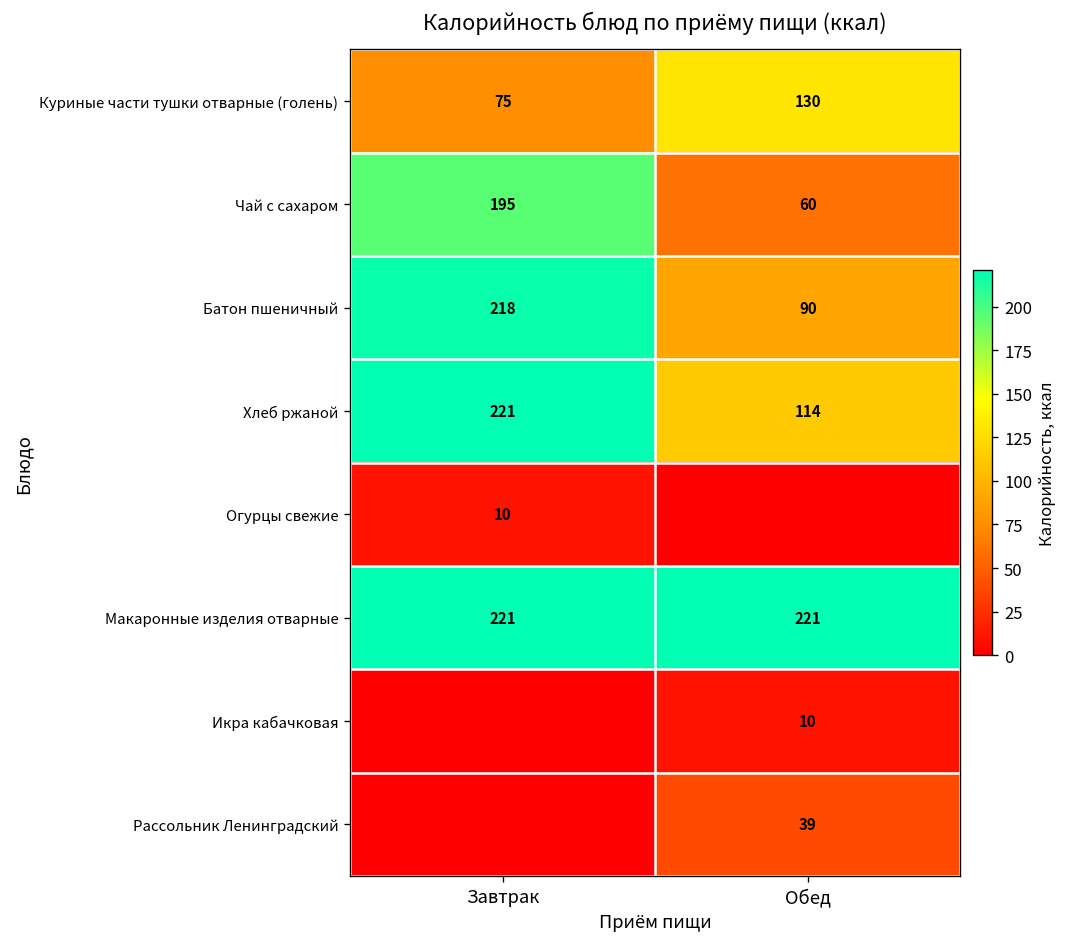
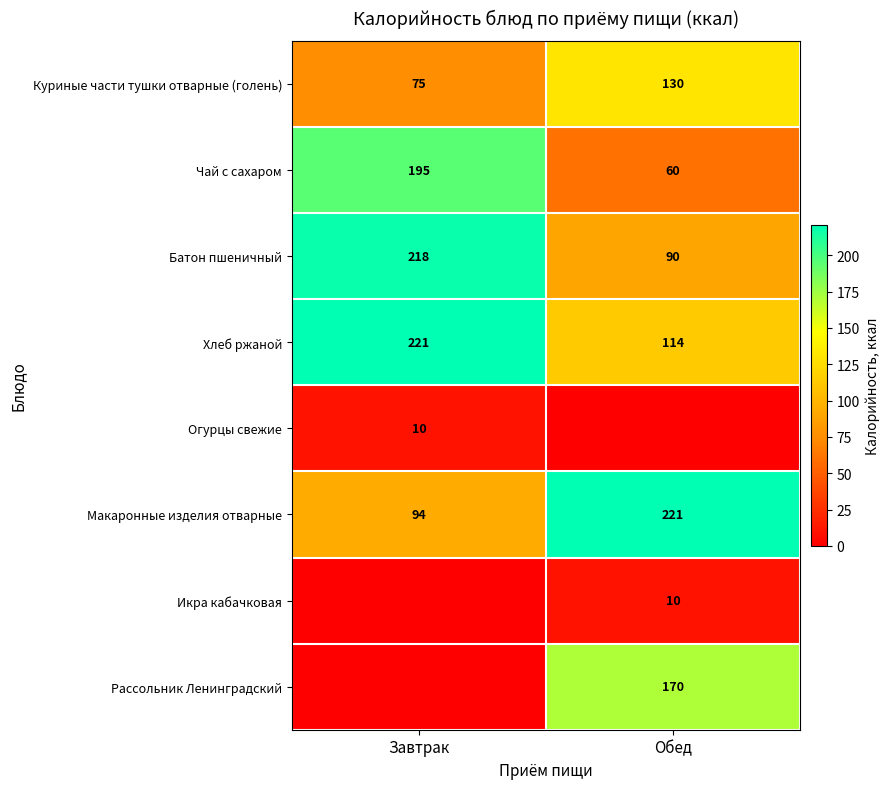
  {
    "Куриные части тушки отварные (голень)": {
      "Завтрак": 75,
      "Обед": 130
    },
    "Чай с сахаром": {
      "Завтрак": 195,
      "Обед": 60
    },
    "Батон пшеничный": {
      "Завтрак": 218,
      "Обед": 90
    },
    "Хлеб ржаной": {
      "Завтрак": 221,
      "Обед": 114
    },
    "Огурцы свежие": {
      "Завтрак": 10
    },
    "Макаронные изделия отварные": {
-     "Завтрак": 221,
+     "Завтрак": 94,
      "Обед": 221
    },
    "Икра кабачковая": {
      "Обед": 10
    },
    "Рассольник Ленинградский": {
-     "Обед": 39
+     "Обед": 170
    }
  }
